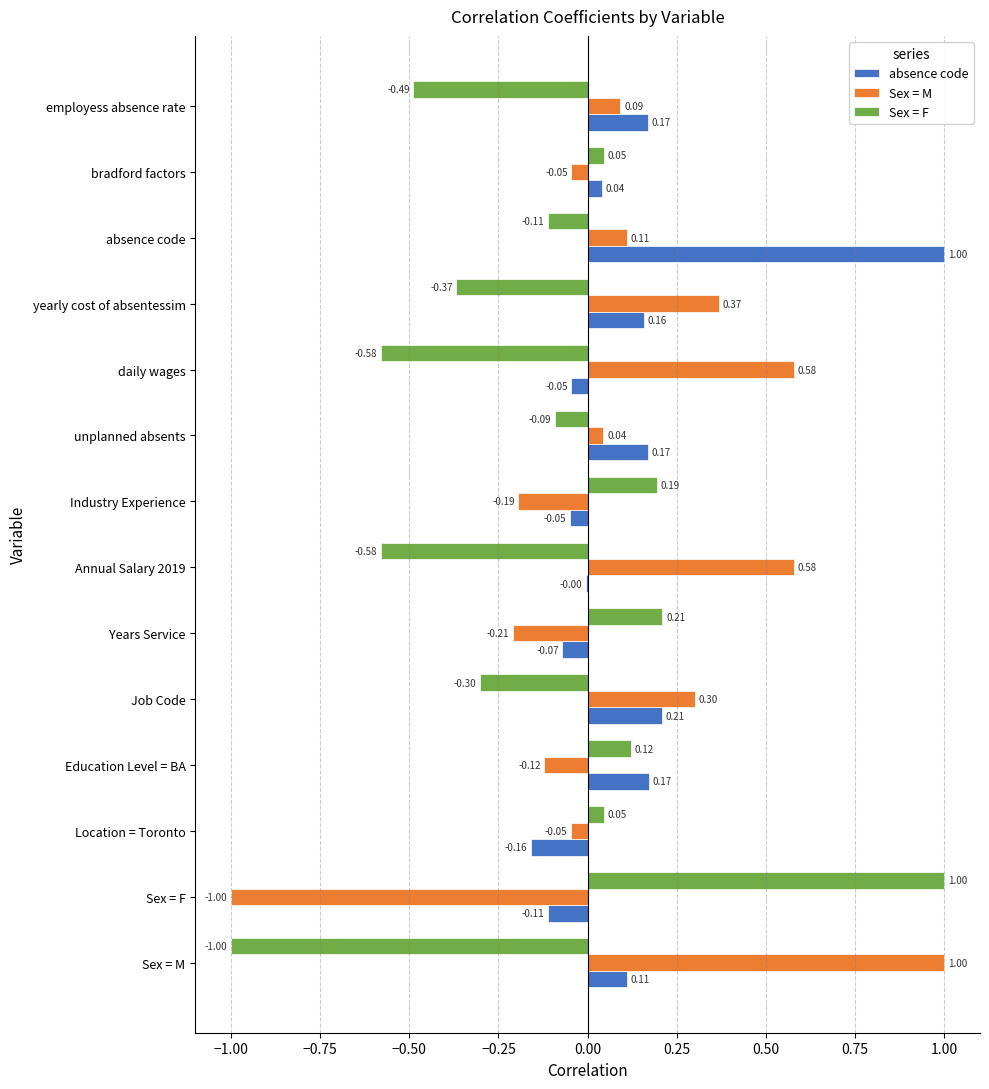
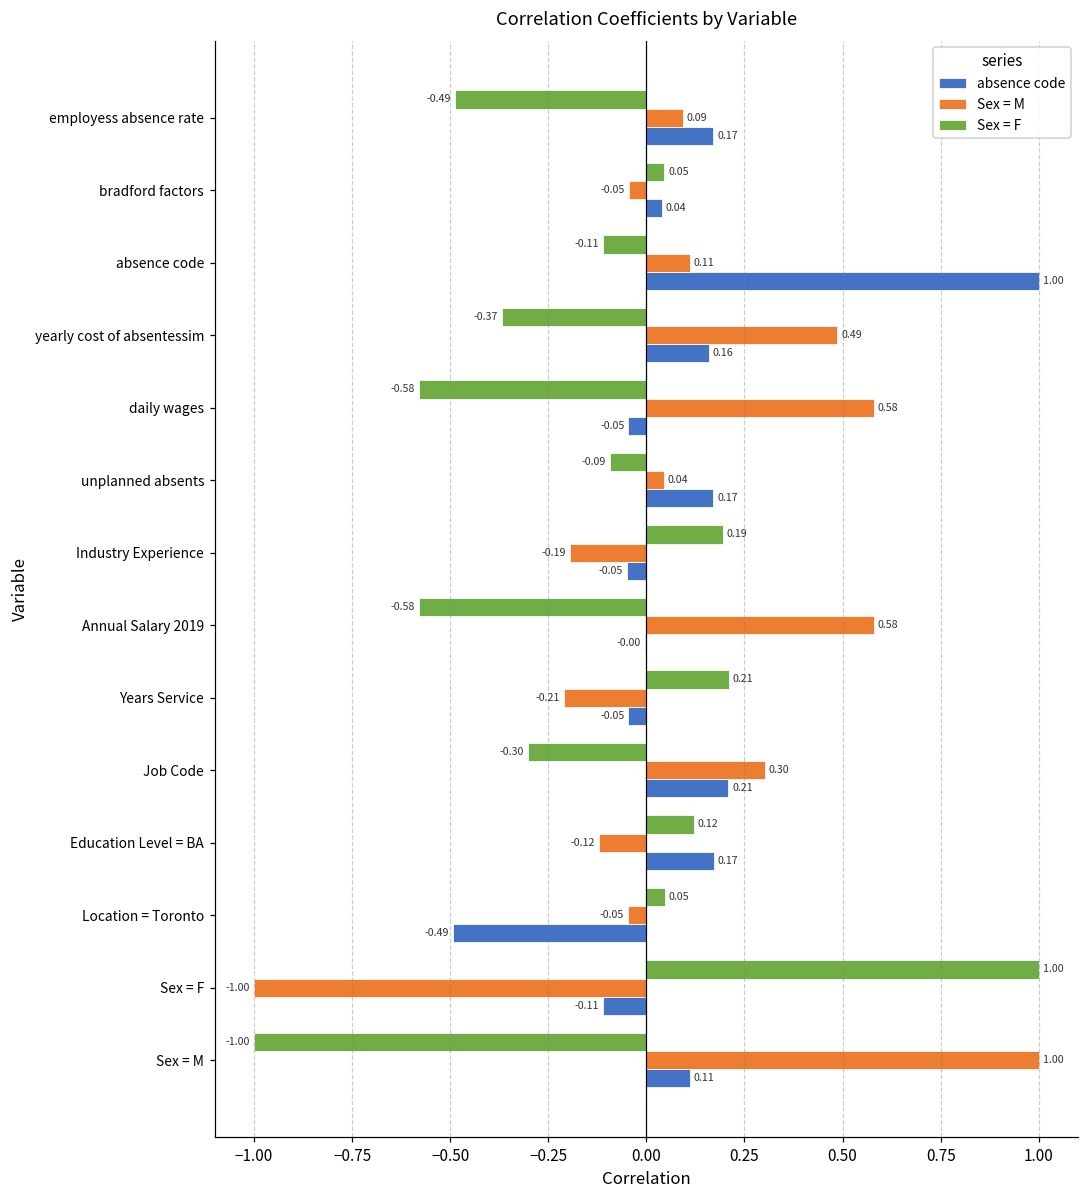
  {
    "absence code": {
      "employess absence rate": 0.17,
      "bradford factors": 0.04,
      "absence code": 1.00,
      "yearly cost of absentessim": 0.16,
      "daily wages": -0.05,
      "unplanned absents": 0.17,
      "Industry Experience": -0.05,
      "Annual Salary 2019": -0.00,
-     "Years Service": -0.07,
+     "Years Service": -0.05,
      "Job Code": 0.21,
      "Education Level = BA": 0.17,
-     "Location = Toronto": -0.16,
+     "Location = Toronto": -0.49,
      "Sex = F": -0.11,
      "Sex = M": 0.11
    },
    "Sex = M": {
      "employess absence rate": 0.09,
      "bradford factors": -0.05,
      "absence code": 0.11,
-     "yearly cost of absentessim": 0.37,
+     "yearly cost of absentessim": 0.49,
      "daily wages": 0.58,
      "unplanned absents": 0.04,
      "Industry Experience": -0.19,
      "Annual Salary 2019": 0.58,
      "Years Service": -0.21,
      "Job Code": 0.30,
      "Education Level = BA": -0.12,
      "Location = Toronto": -0.05,
      "Sex = F": -1.00,
      "Sex = M": 1.00
    },
    "Sex = F": {
      "employess absence rate": -0.49,
      "bradford factors": 0.05,
      "absence code": -0.11,
      "yearly cost of absentessim": -0.37,
      "daily wages": -0.58,
      "unplanned absents": -0.09,
      "Industry Experience": 0.19,
      "Annual Salary 2019": -0.58,
      "Years Service": 0.21,
      "Job Code": -0.30,
      "Education Level = BA": 0.12,
      "Location = Toronto": 0.05,
      "Sex = F": 1.00,
      "Sex = M": -1.00
    }
  }
